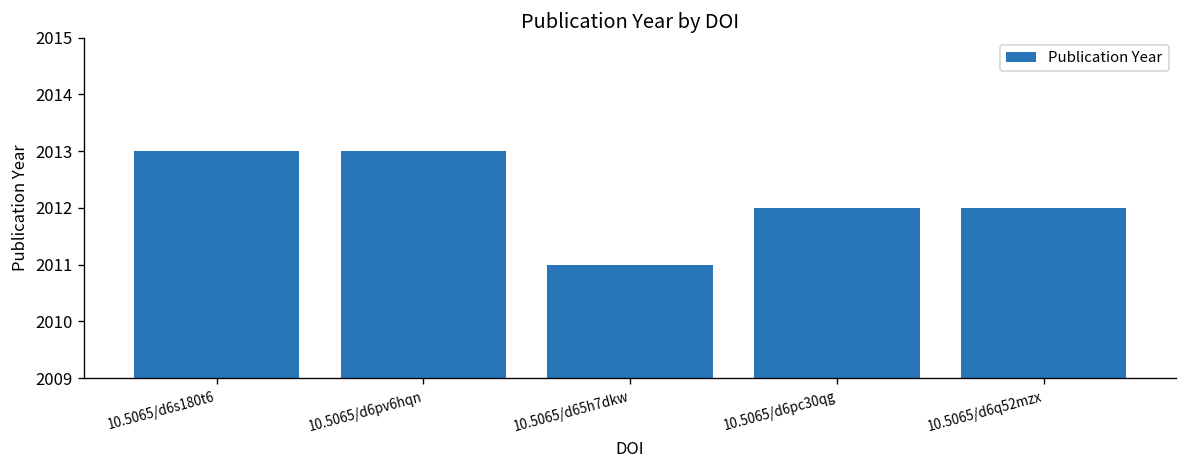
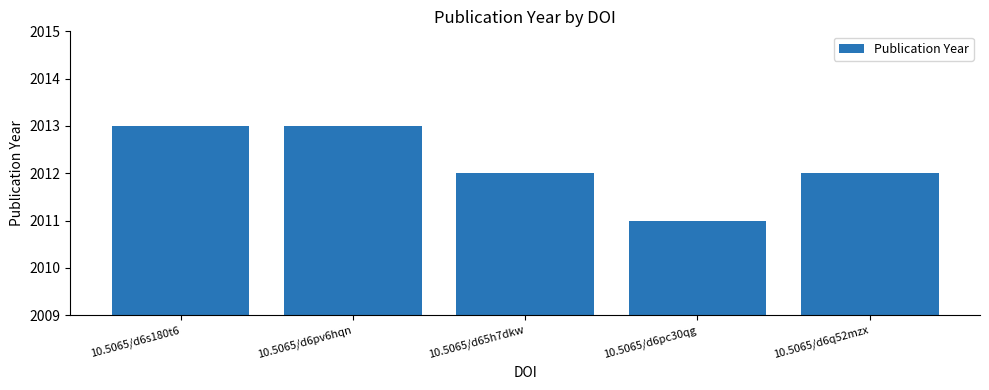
  {
    "10.5065/d6s180t6": 2013,
    "10.5065/d6pv6hqn": 2013,
-   "10.5065/d65h7dkw": 2011,
-   "10.5065/d6pc30qg": 2012,
+   "10.5065/d65h7dkw": 2012,
+   "10.5065/d6pc30qg": 2011,
    "10.5065/d6q52mzx": 2012
  }
